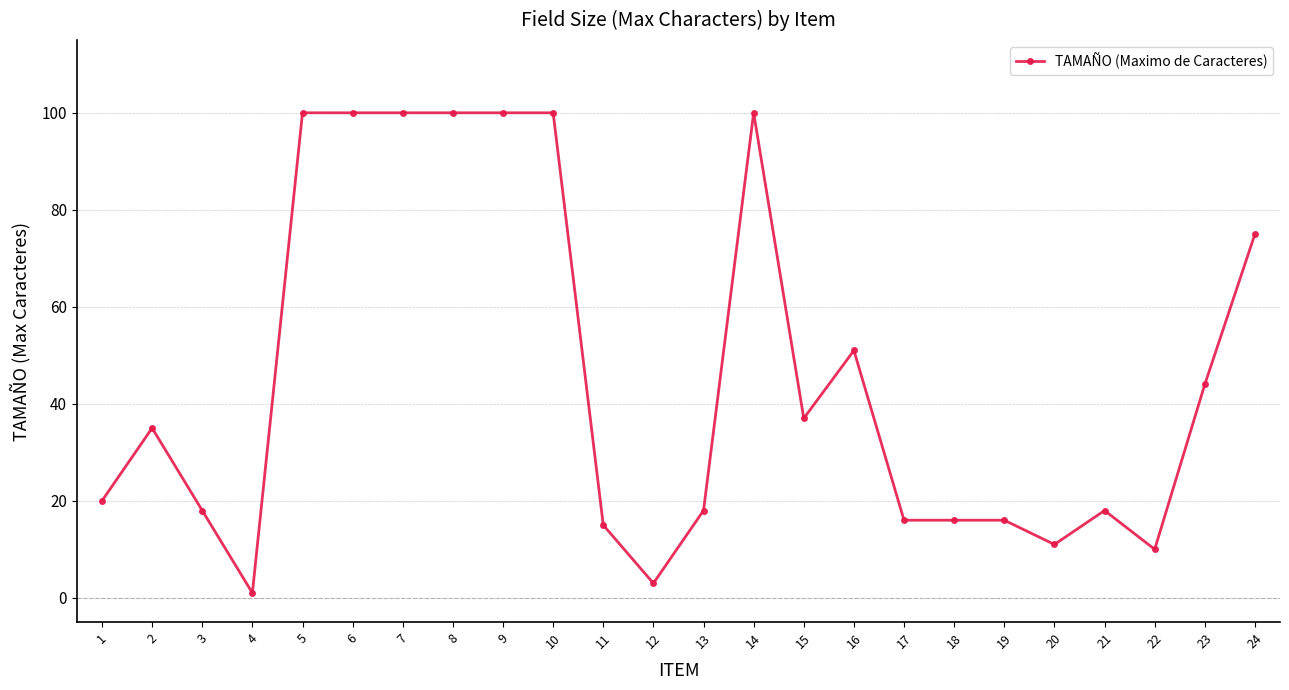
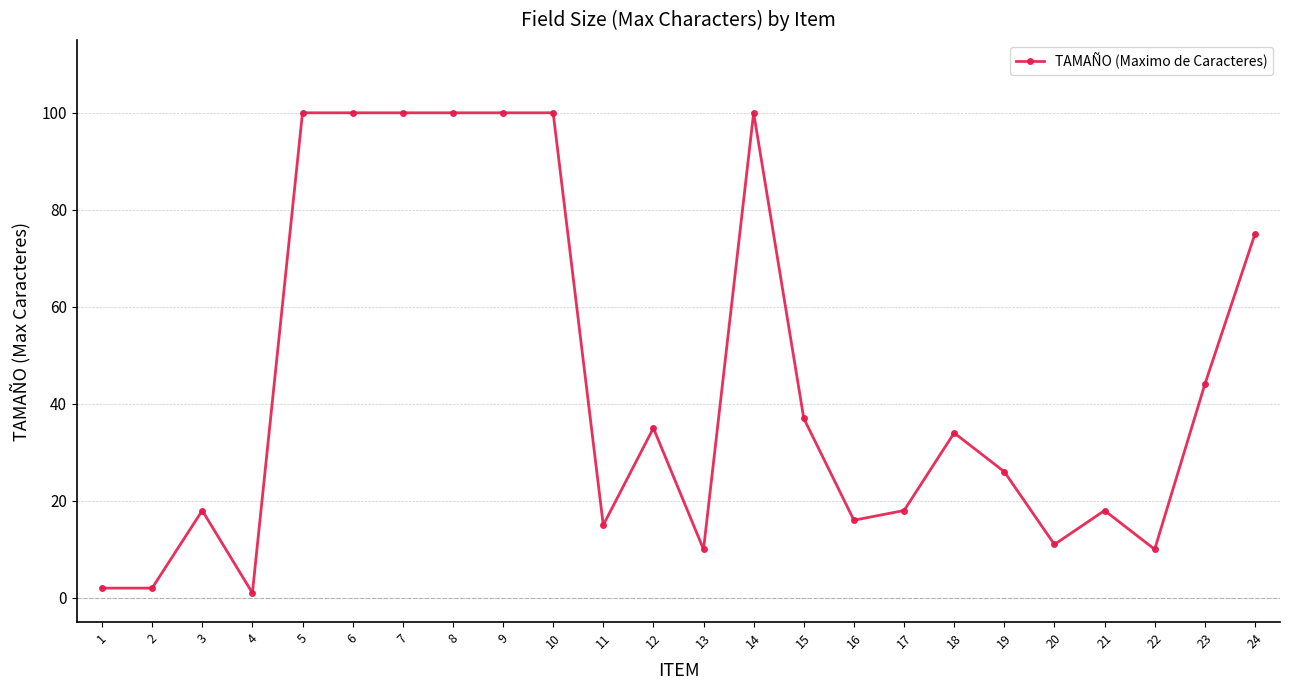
  {
-   "1": 20,
-   "2": 35,
+   "1": 2,
+   "2": 2,
    "3": 18,
    "4": 1,
    "5": 100,
    "6": 100,
    "7": 100,
    "8": 100,
    "9": 100,
    "10": 100,
    "11": 15,
-   "12": 3,
-   "13": 18,
+   "12": 35,
+   "13": 10,
    "14": 100,
    "15": 37,
-   "16": 51,
-   "17": 16,
-   "18": 16,
-   "19": 16,
+   "16": 16,
+   "17": 18,
+   "18": 34,
+   "19": 26,
    "20": 11,
    "21": 18,
    "22": 10,
    "23": 44,
    "24": 75
  }
